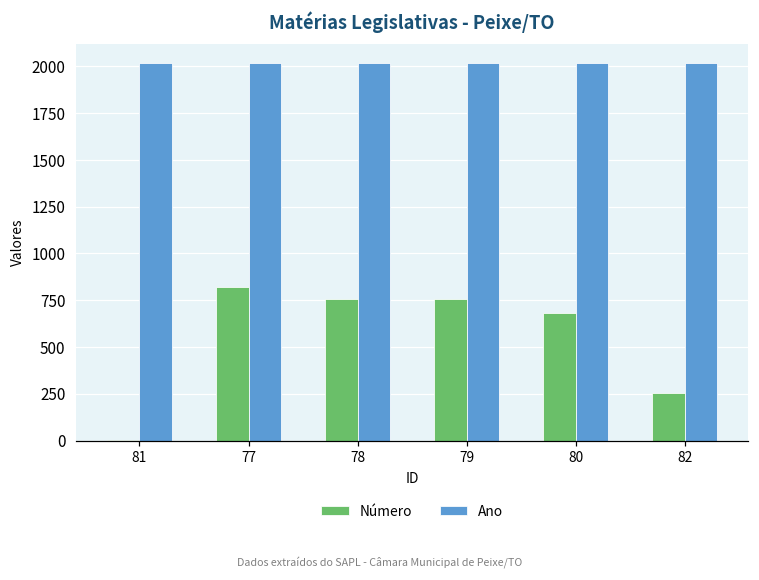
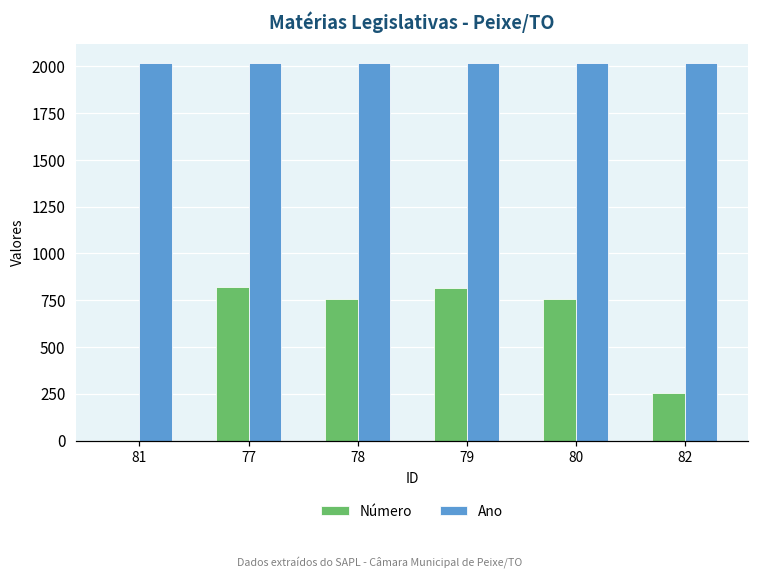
  {
    "Número": {
      "77": 820,
      "78": 760,
-     "79": 760,
-     "80": 680,
+     "79": 820,
+     "80": 760,
      "82": 250
    },
    "Ano": {
      "81": 2020,
      "77": 2020,
      "78": 2020,
      "79": 2020,
      "80": 2020,
      "82": 2020
    }
  }
